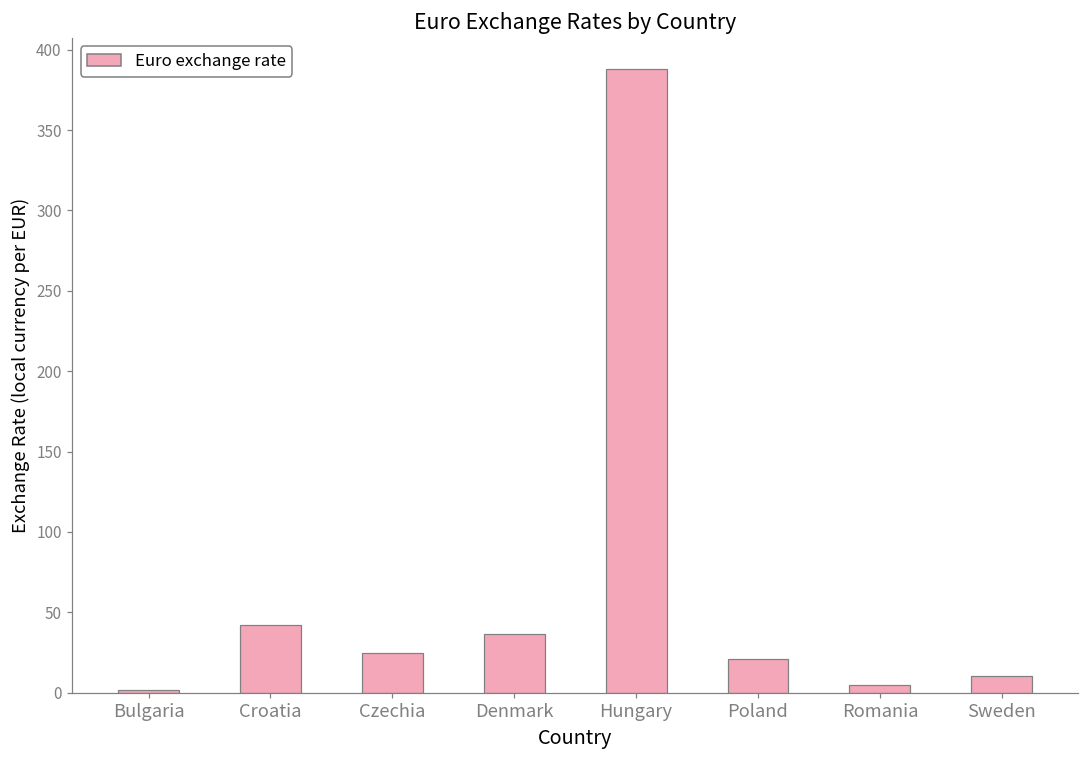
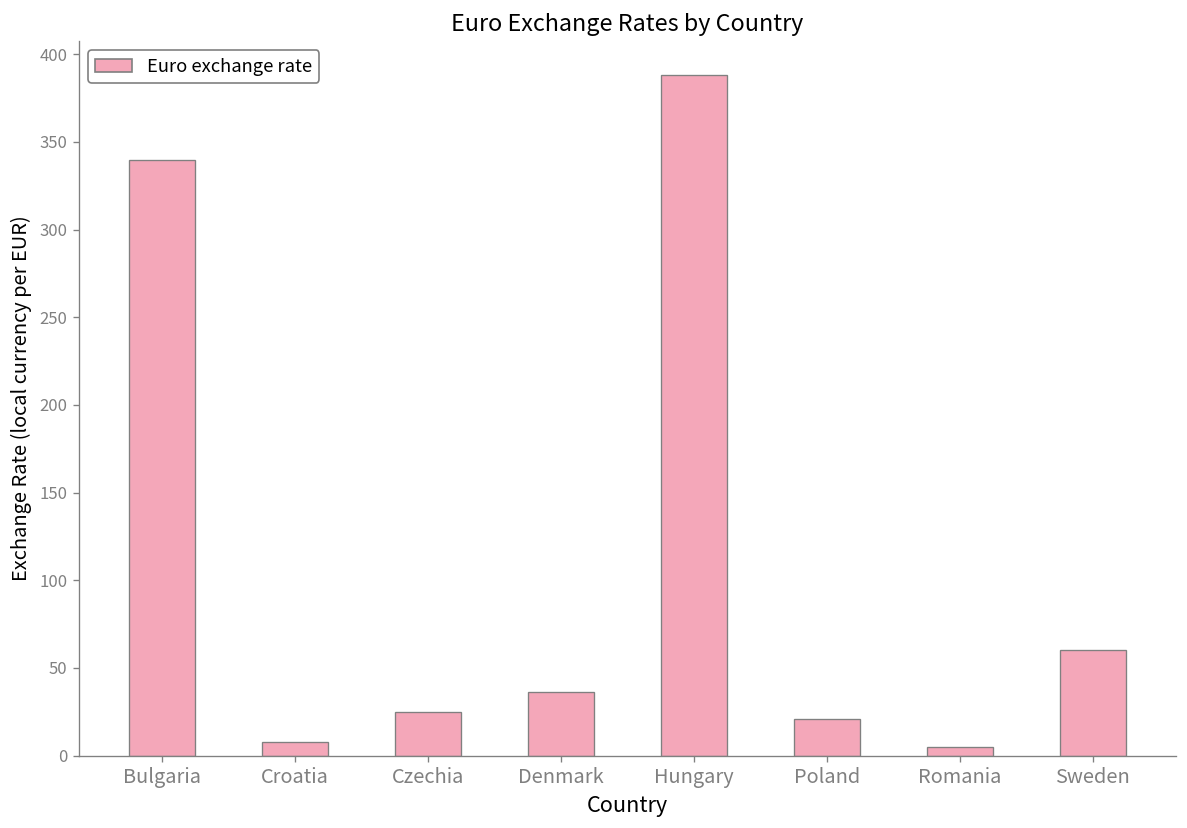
  {
-   "Bulgaria": 2,
-   "Croatia": 42,
+   "Bulgaria": 340,
+   "Croatia": 8,
    "Czechia": 25,
    "Denmark": 36,
    "Hungary": 388,
    "Poland": 21,
    "Romania": 5,
-   "Sweden": 10
+   "Sweden": 60
  }
